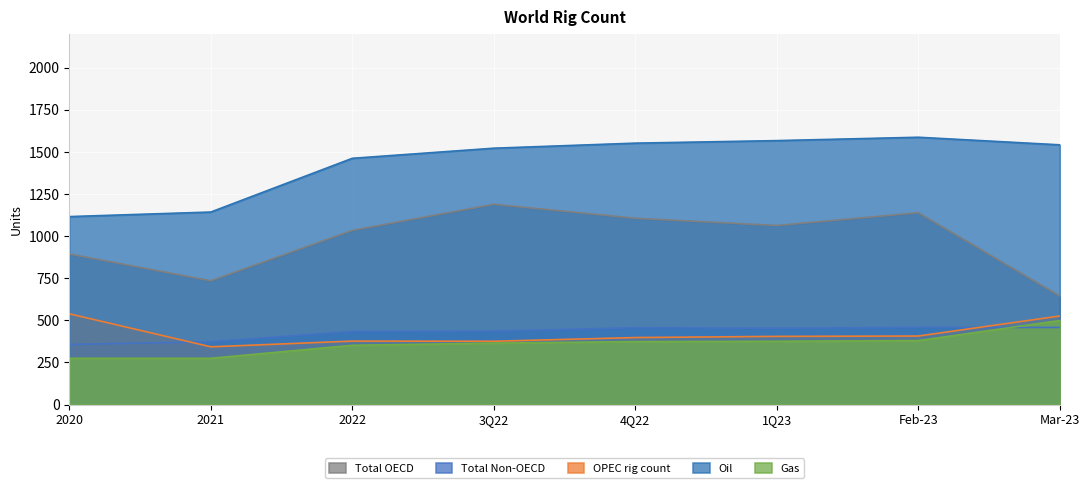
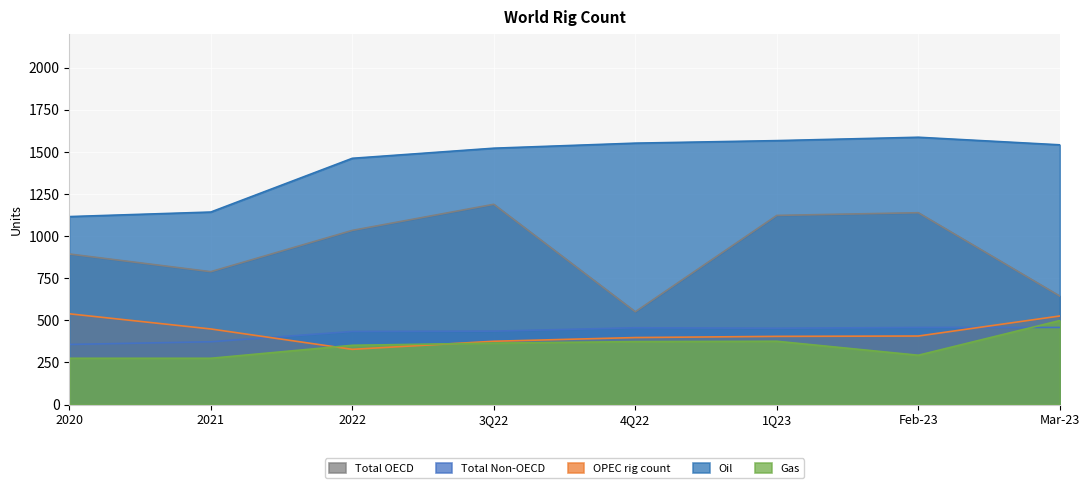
  {
    "Total OECD": {
      "2020": 890,
-     "2021": 740,
+     "2021": 790,
      "2022": 1030,
      "3Q22": 1190,
-     "4Q22": 1110,
-     "1Q23": 1060,
+     "4Q22": 550,
+     "1Q23": 1120,
      "Feb-23": 1140,
      "Mar-23": 640
    },
    "OPEC rig count": {
      "2020": 540,
-     "2021": 340,
-     "2022": 380,
+     "2021": 450,
+     "2022": 330,
      "4Q22": 400,
      "1Q23": 410,
      "Feb-23": 410,
      "Mar-23": 530
    },
    "Gas": {
      "2020": 280,
      "2021": 280,
      "2022": 350,
      "4Q22": 370,
      "1Q23": 380,
-     "Feb-23": 380,
+     "Feb-23": 290,
      "Mar-23": 500
    }
  }
